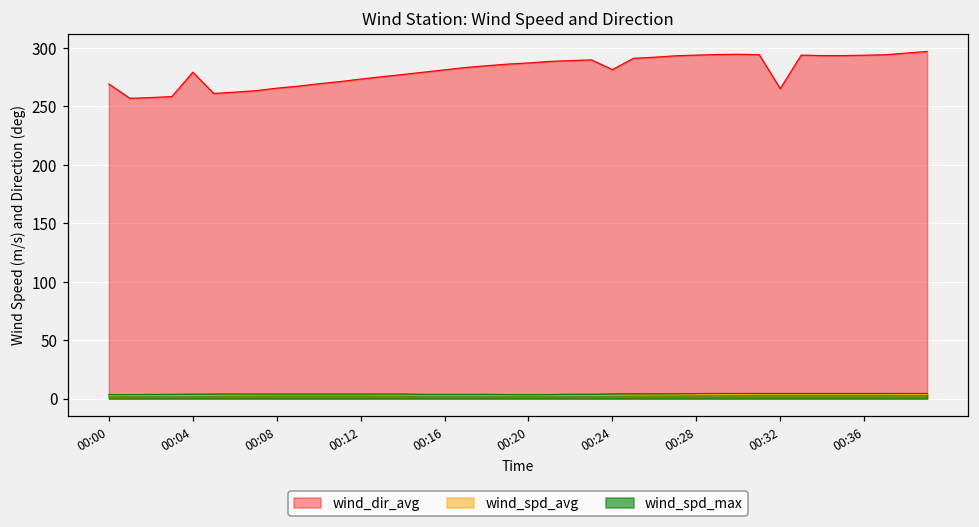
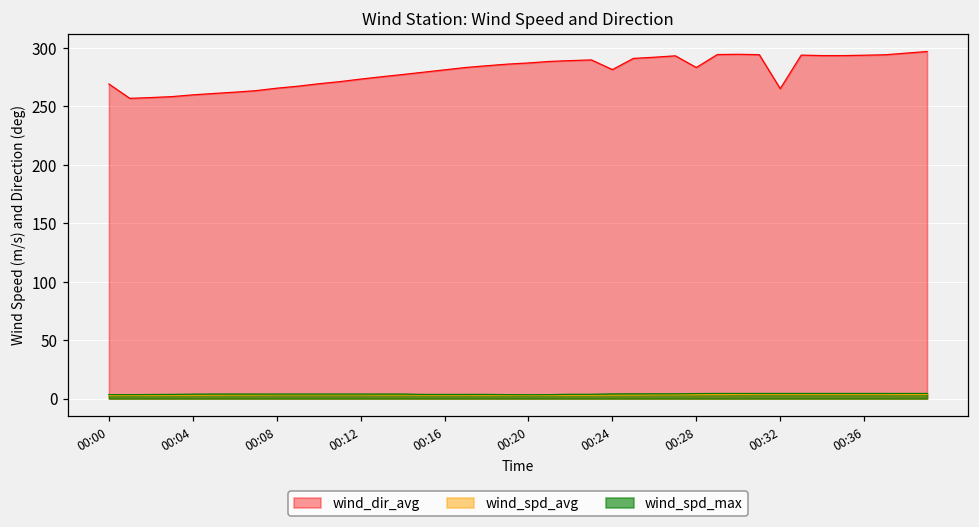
  {
    "wind_dir_avg": {
      "00:00": 269,
-     "00:04": 279,
+     "00:04": 260,
      "00:08": 266,
      "00:12": 273,
      "00:16": 281,
      "00:20": 287,
      "00:24": 281,
-     "00:28": 294,
+     "00:28": 283,
      "00:32": 265,
      "00:36": 294
    }
  }
